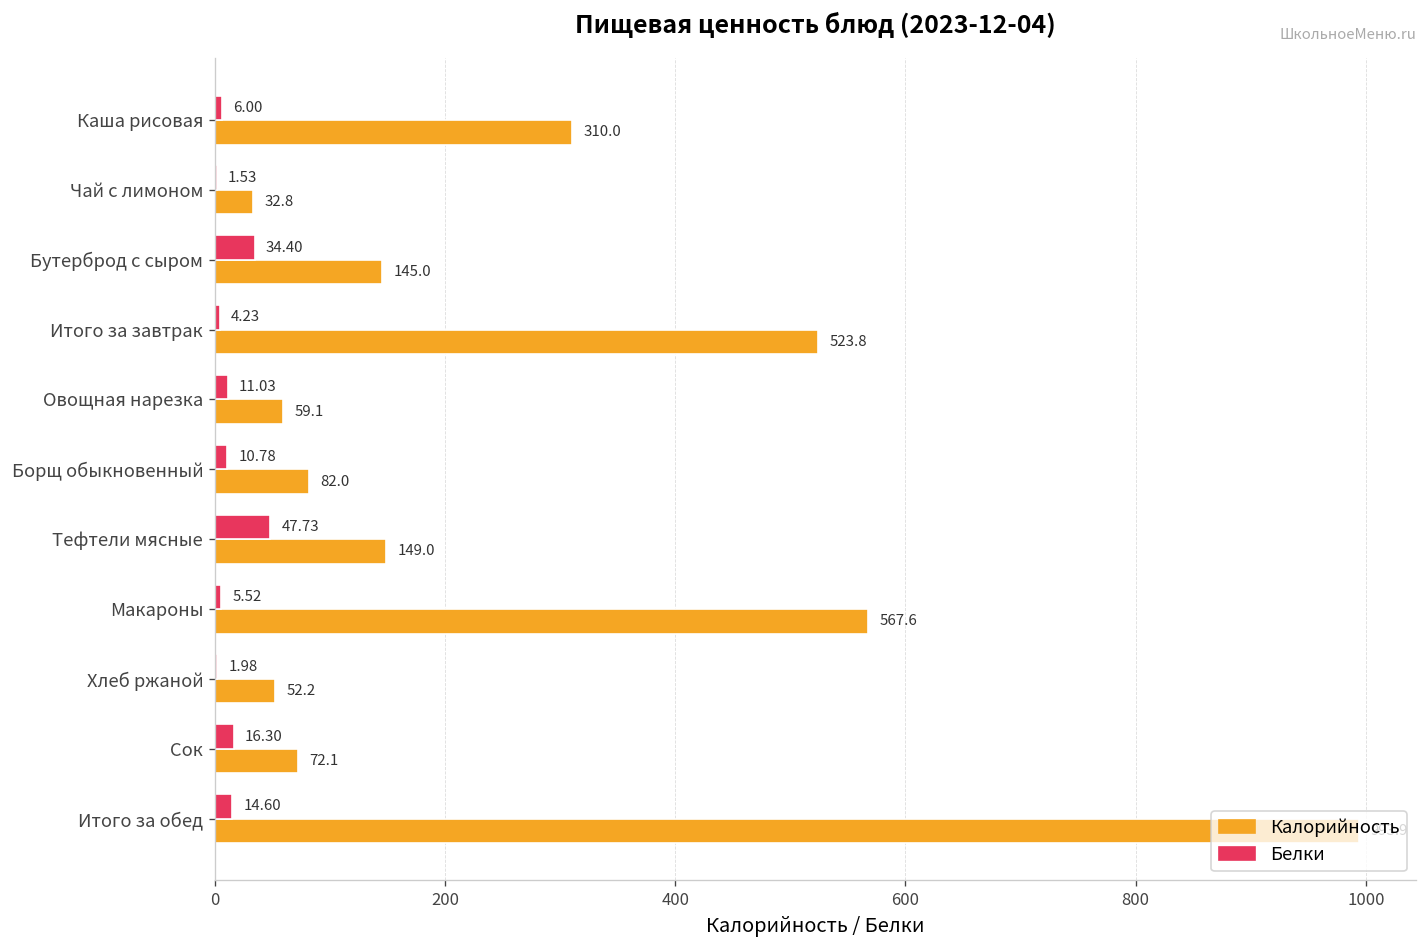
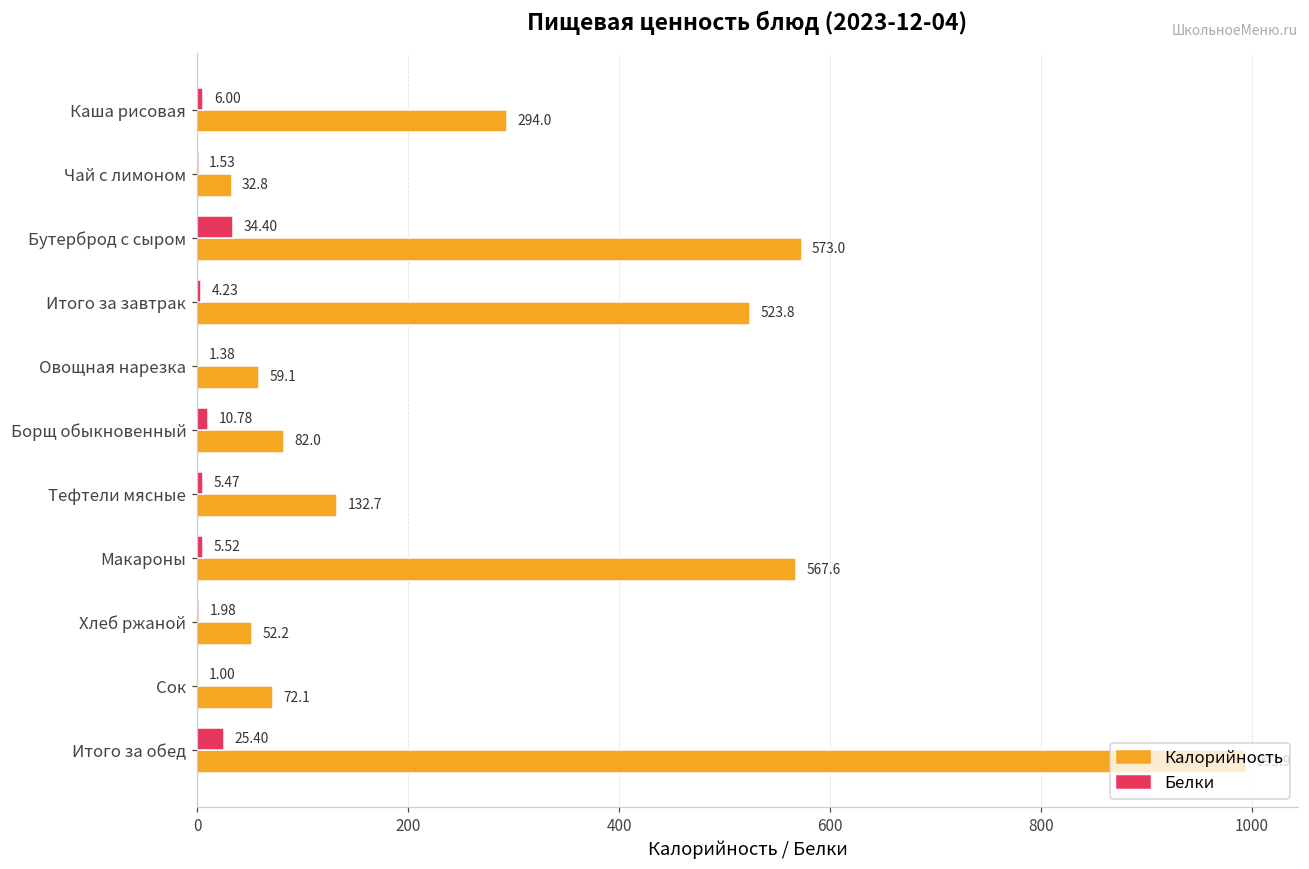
  {
    "Калорийность": {
-     "Каша рисовая": 310.0,
+     "Каша рисовая": 294.0,
      "Чай с лимоном": 32.8,
-     "Бутерброд с сыром": 145.0,
+     "Бутерброд с сыром": 573.0,
      "Итого за завтрак": 523.8,
      "Овощная нарезка": 59.1,
      "Борщ обыкновенный": 82.0,
-     "Тефтели мясные": 149.0,
+     "Тефтели мясные": 132.7,
      "Макароны": 567.6,
      "Хлеб ржаной": 52.2,
      "Сок": 72.1
    },
    "Белки": {
      "Каша рисовая": 6.00,
      "Чай с лимоном": 1.53,
      "Бутерброд с сыром": 34.40,
      "Итого за завтрак": 4.23,
-     "Овощная нарезка": 11.03,
+     "Овощная нарезка": 1.38,
      "Борщ обыкновенный": 10.78,
-     "Тефтели мясные": 47.73,
+     "Тефтели мясные": 5.47,
      "Макароны": 5.52,
      "Хлеб ржаной": 1.98,
-     "Сок": 16.30,
-     "Итого за обед": 14.60
+     "Сок": 1.00,
+     "Итого за обед": 25.40
    }
  }
